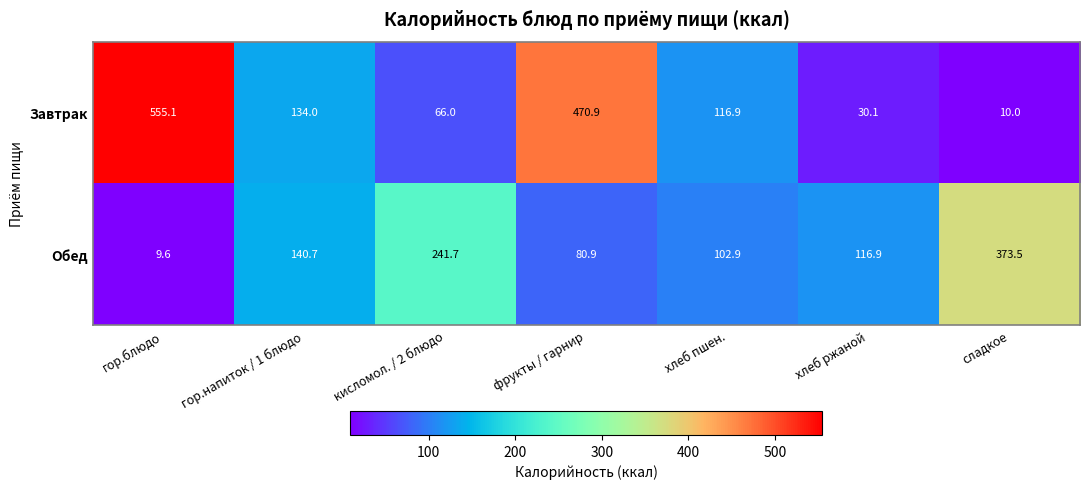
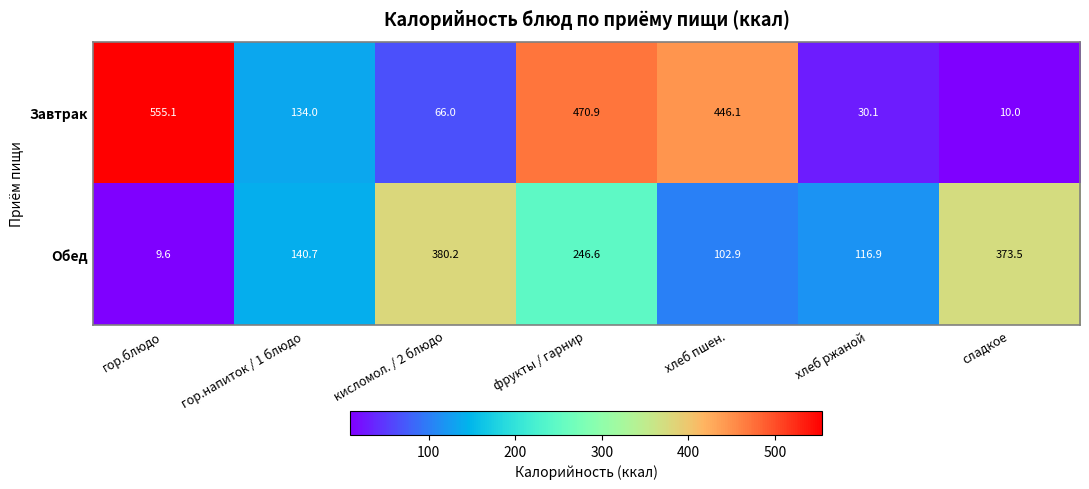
  {
    "Завтрак": {
      "гор.блюдо": 555.1,
      "гор.напиток / 1 блюдо": 134.0,
      "кисломол. / 2 блюдо": 66.0,
      "фрукты / гарнир": 470.9,
-     "хлеб пшен.": 116.9,
+     "хлеб пшен.": 446.1,
      "хлеб ржаной": 30.1,
      "сладкое": 10.0
    },
    "Обед": {
      "гор.блюдо": 9.6,
      "гор.напиток / 1 блюдо": 140.7,
-     "кисломол. / 2 блюдо": 241.7,
-     "фрукты / гарнир": 80.9,
+     "кисломол. / 2 блюдо": 380.2,
+     "фрукты / гарнир": 246.6,
      "хлеб пшен.": 102.9,
      "хлеб ржаной": 116.9,
      "сладкое": 373.5
    }
  }
